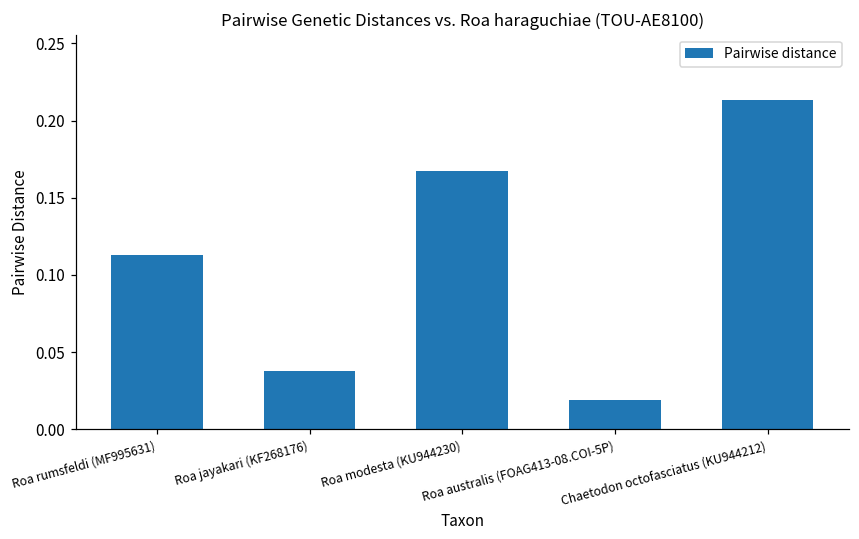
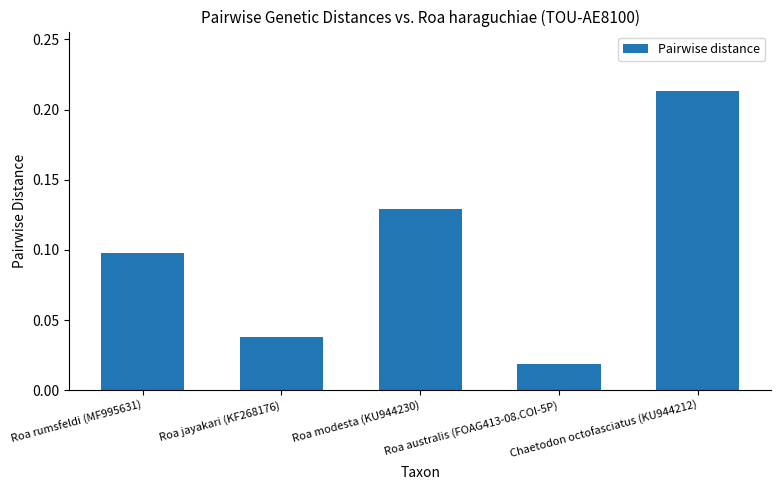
  {
-   "Roa rumsfeldi (MF995631)": 0.113,
+   "Roa rumsfeldi (MF995631)": 0.098,
    "Roa jayakari (KF268176)": 0.038,
-   "Roa modesta (KU944230)": 0.167,
+   "Roa modesta (KU944230)": 0.129,
    "Roa australis (FOAG413-08.COI-5P)": 0.019,
    "Chaetodon octofasciatus (KU944212)": 0.213
  }
